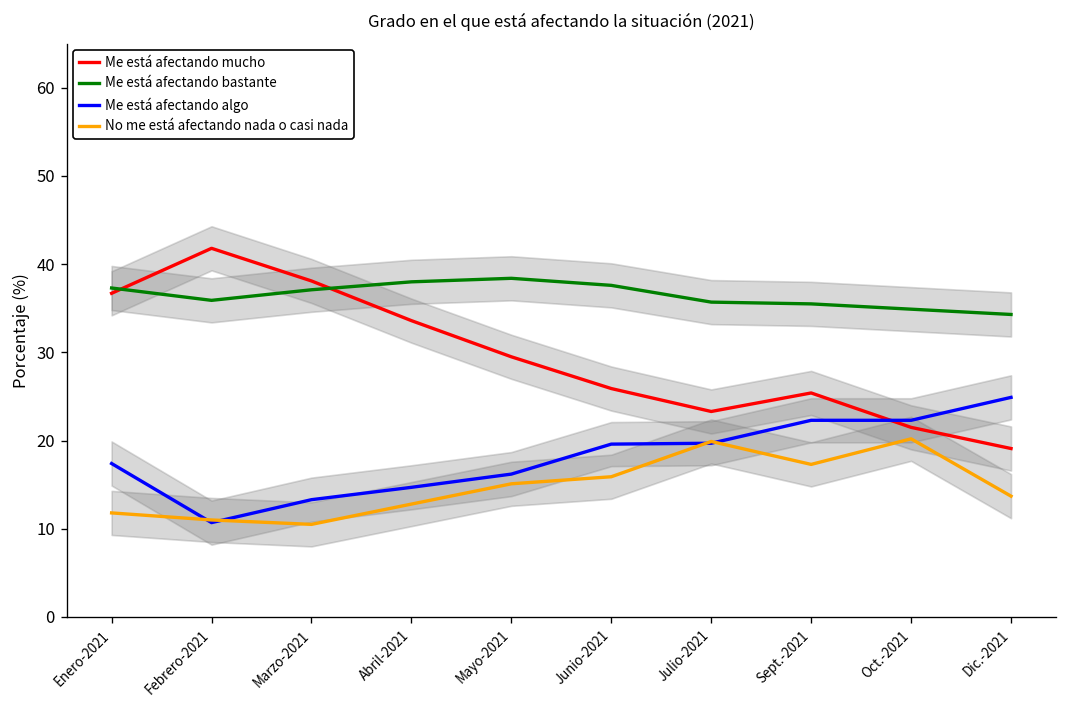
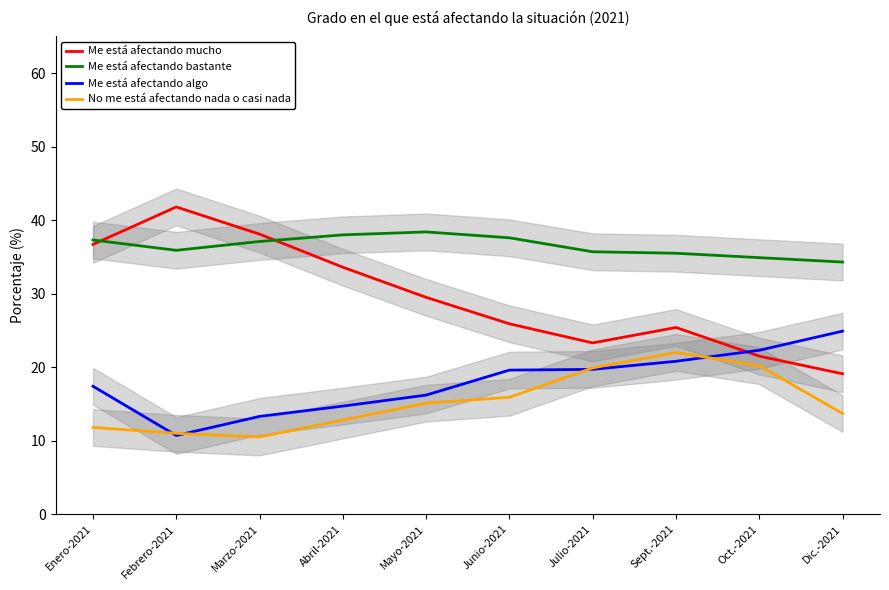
  {
    "Me está afectando mucho": {
      "Enero-2021": 37,
      "Febrero-2021": 42,
      "Marzo-2021": 38,
      "Abril-2021": 34,
      "Mayo-2021": 30,
      "Junio-2021": 26,
      "Julio-2021": 23,
      "Sept.-2021": 25,
      "Oct.-2021": 22,
      "Dic.-2021": 19
    },
    "Me está afectando bastante": {
      "Enero-2021": 37,
      "Febrero-2021": 36,
      "Marzo-2021": 37,
      "Abril-2021": 38,
      "Mayo-2021": 38,
      "Junio-2021": 38,
      "Julio-2021": 36,
      "Sept.-2021": 36,
      "Oct.-2021": 35,
      "Dic.-2021": 34
    },
    "Me está afectando algo": {
      "Enero-2021": 17,
      "Abril-2021": 15,
      "Mayo-2021": 16,
      "Junio-2021": 20,
-     "Sept.-2021": 22,
+     "Sept.-2021": 21,
      "Oct.-2021": 22,
      "Dic.-2021": 25
    },
    "No me está afectando nada o casi nada": {
      "Enero-2021": 12,
      "Marzo-2021": 11,
      "Abril-2021": 13,
      "Mayo-2021": 15,
      "Junio-2021": 16,
-     "Sept.-2021": 17,
+     "Sept.-2021": 22,
      "Oct.-2021": 20,
      "Dic.-2021": 14
    }
  }
